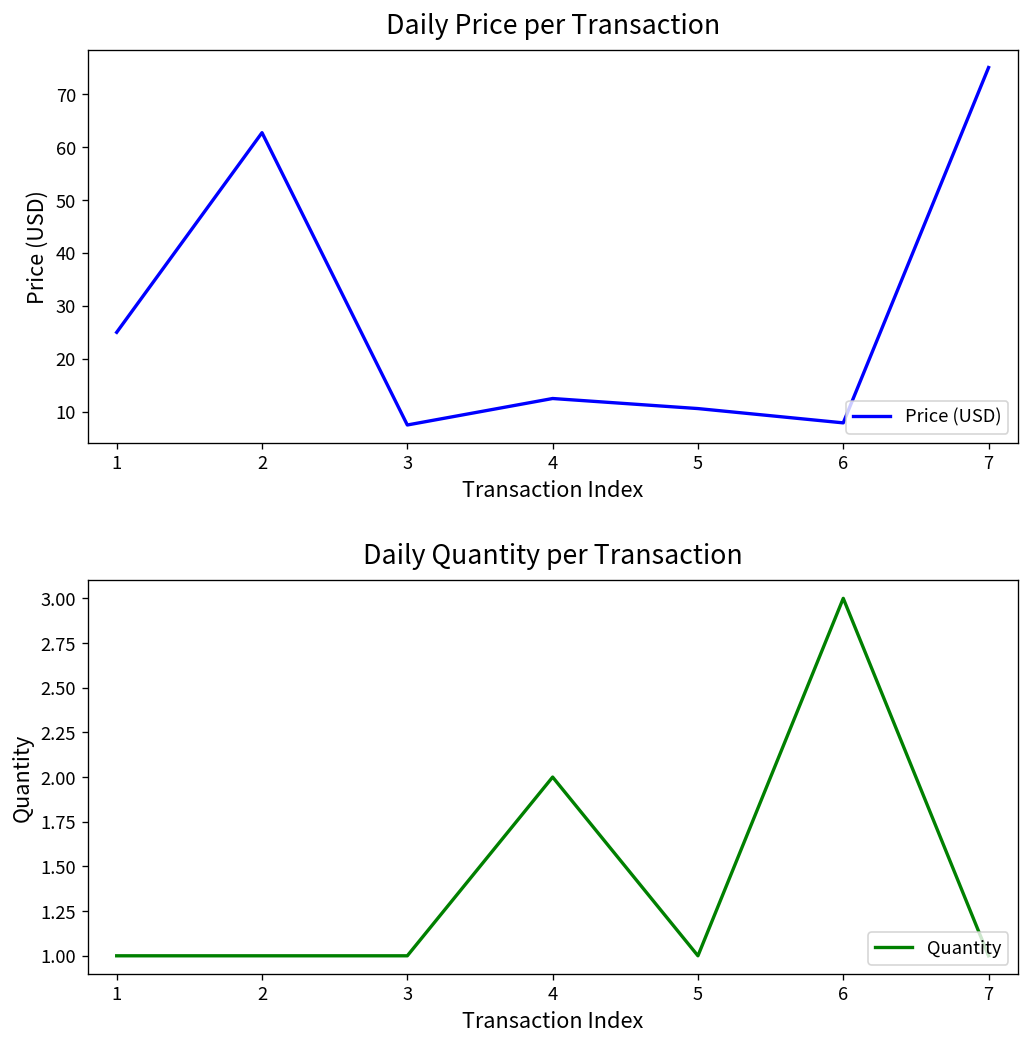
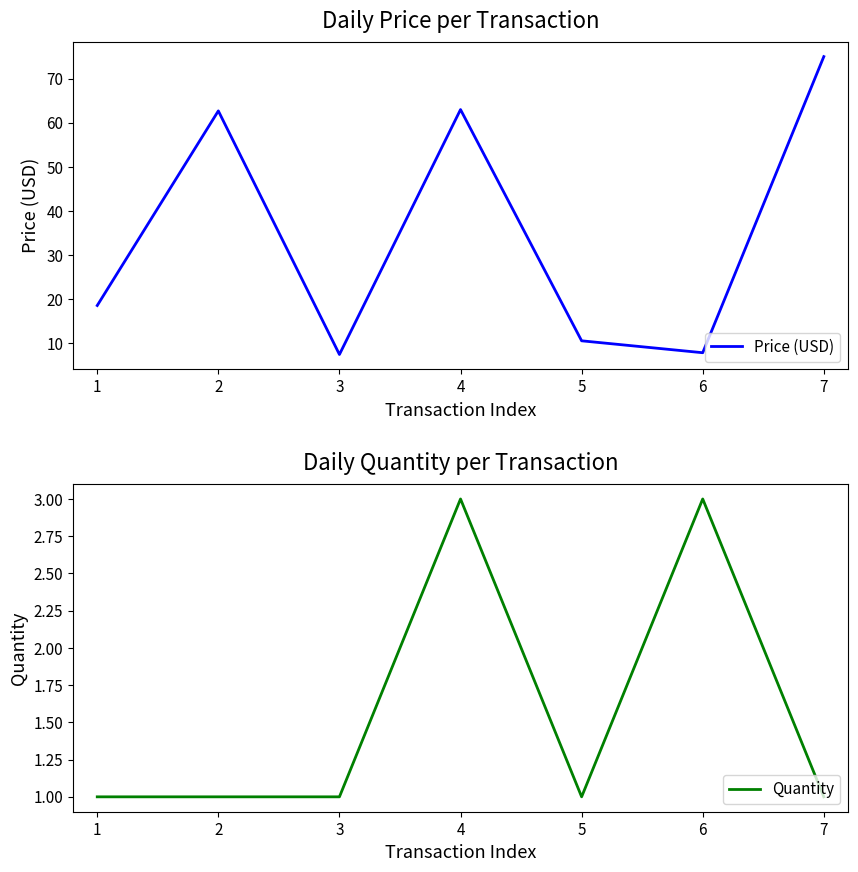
  {
    "Daily Price per Transaction": {
-     "1": 25,
+     "1": 19,
      "2": 63,
      "3": 8,
-     "4": 13,
+     "4": 63,
      "5": 11,
      "6": 8,
      "7": 75
    },
    "Daily Quantity per Transaction": {
      "1": 1,
      "2": 1,
      "3": 1,
-     "4": 2,
+     "4": 3,
      "5": 1,
      "6": 3
    }
  }
